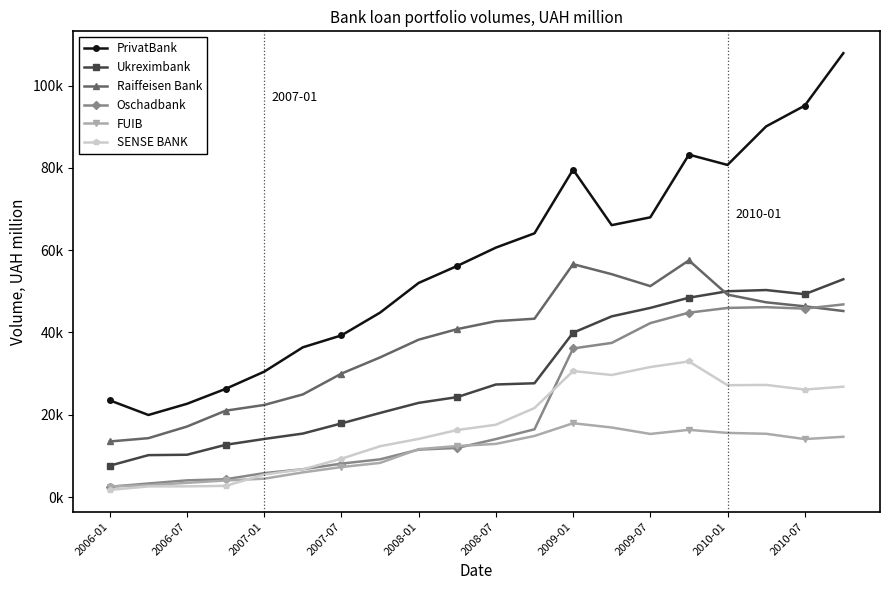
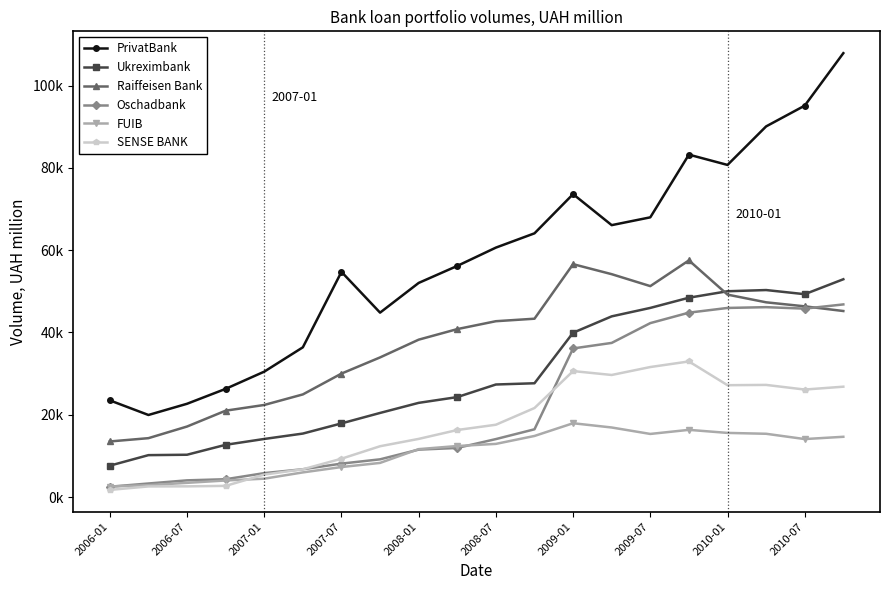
  {
    "PrivatBank": {
      "2006-01": 23000,
      "2006-07": 23000,
      "2007-01": 30000,
-     "2007-07": 39000,
+     "2007-07": 55000,
      "2008-01": 52000,
      "2008-07": 61000,
-     "2009-01": 80000,
+     "2009-01": 74000,
      "2009-07": 68000,
      "2010-01": 81000,
      "2010-07": 95000
    }
  }
